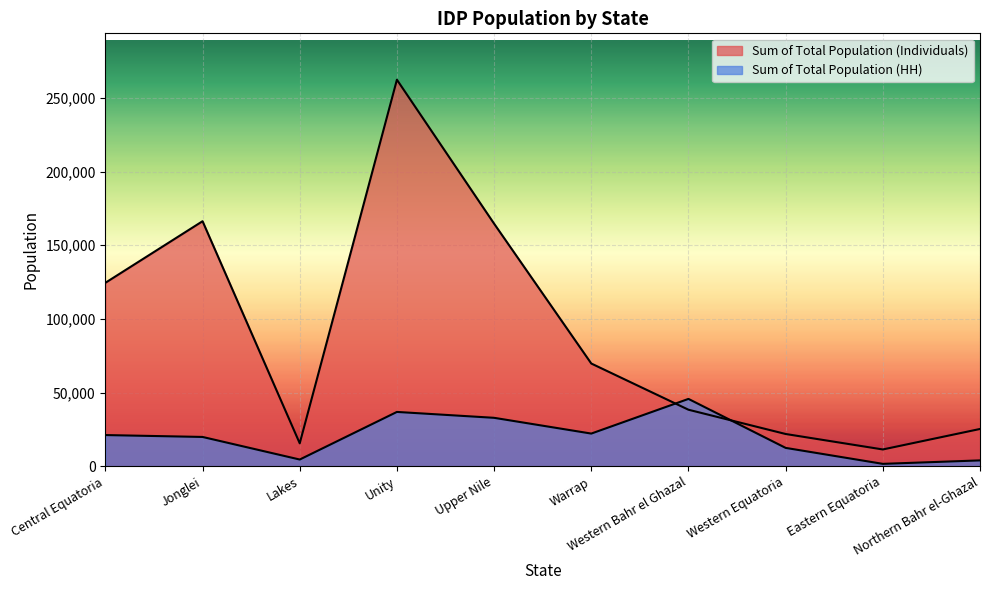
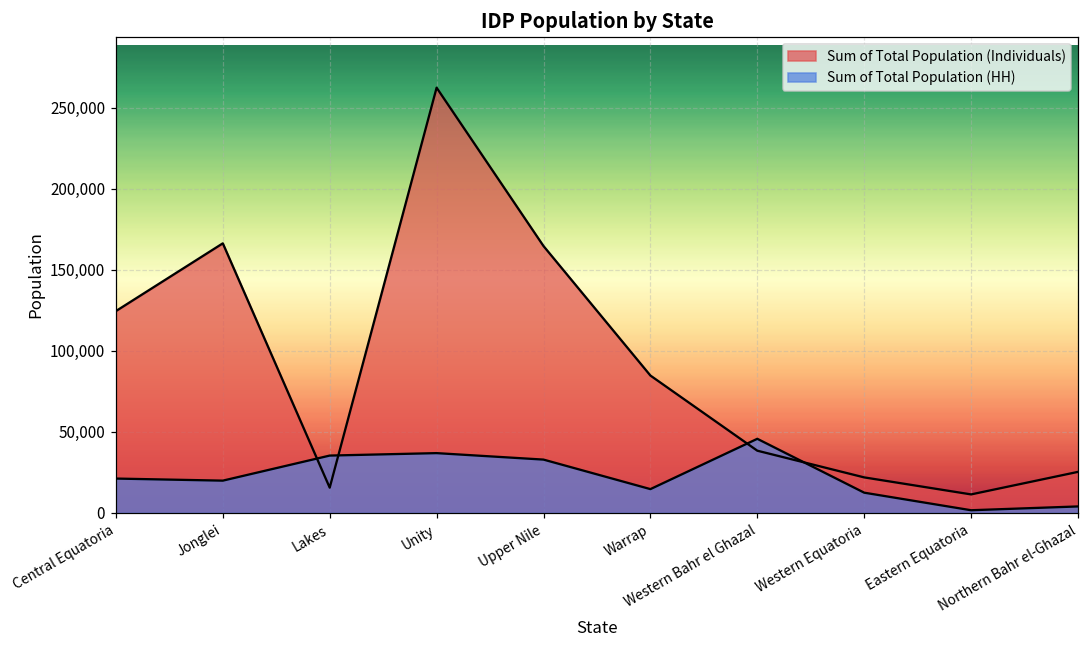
  {
    "Sum of Total Population (Individuals)": {
      "Central Equatoria": "125,000",
      "Jonglei": "166,000",
      "Lakes": "16,000",
      "Unity": "262,000",
      "Upper Nile": "165,000",
-     "Warrap": "70,000",
+     "Warrap": "85,000",
      "Western Bahr el Ghazal": "38,000",
      "Western Equatoria": "22,000",
      "Eastern Equatoria": "11,000",
      "Northern Bahr el-Ghazal": "25,000"
    },
    "Sum of Total Population (HH)": {
      "Central Equatoria": "21,000",
      "Jonglei": "20,000",
-     "Lakes": "5,000",
+     "Lakes": "35,000",
      "Unity": "37,000",
      "Upper Nile": "33,000",
-     "Warrap": "22,000",
+     "Warrap": "15,000",
      "Western Bahr el Ghazal": "46,000",
      "Western Equatoria": "12,000",
      "Eastern Equatoria": "2,000",
      "Northern Bahr el-Ghazal": "4,000"
    }
  }
